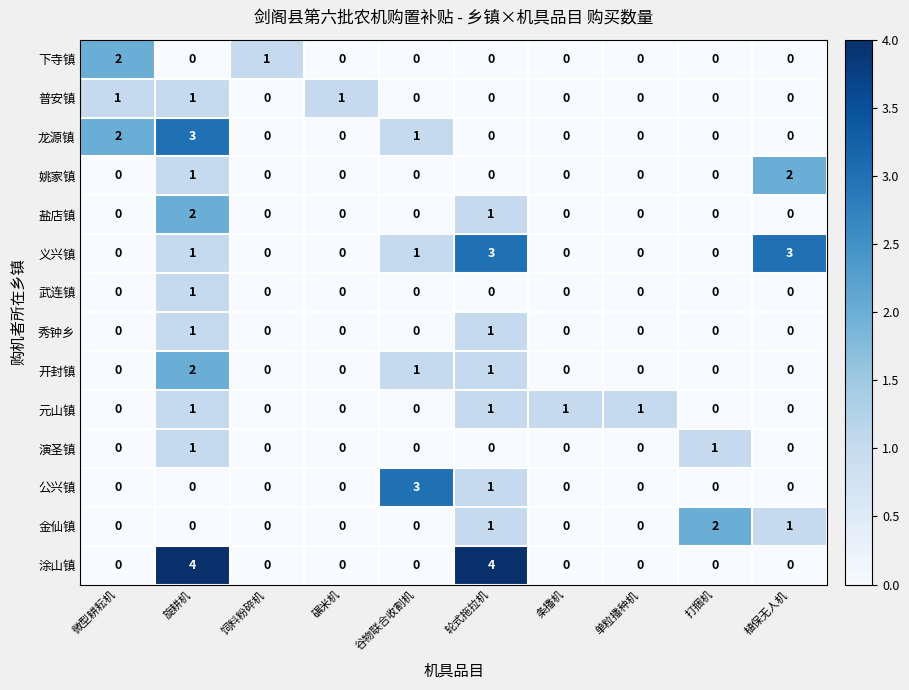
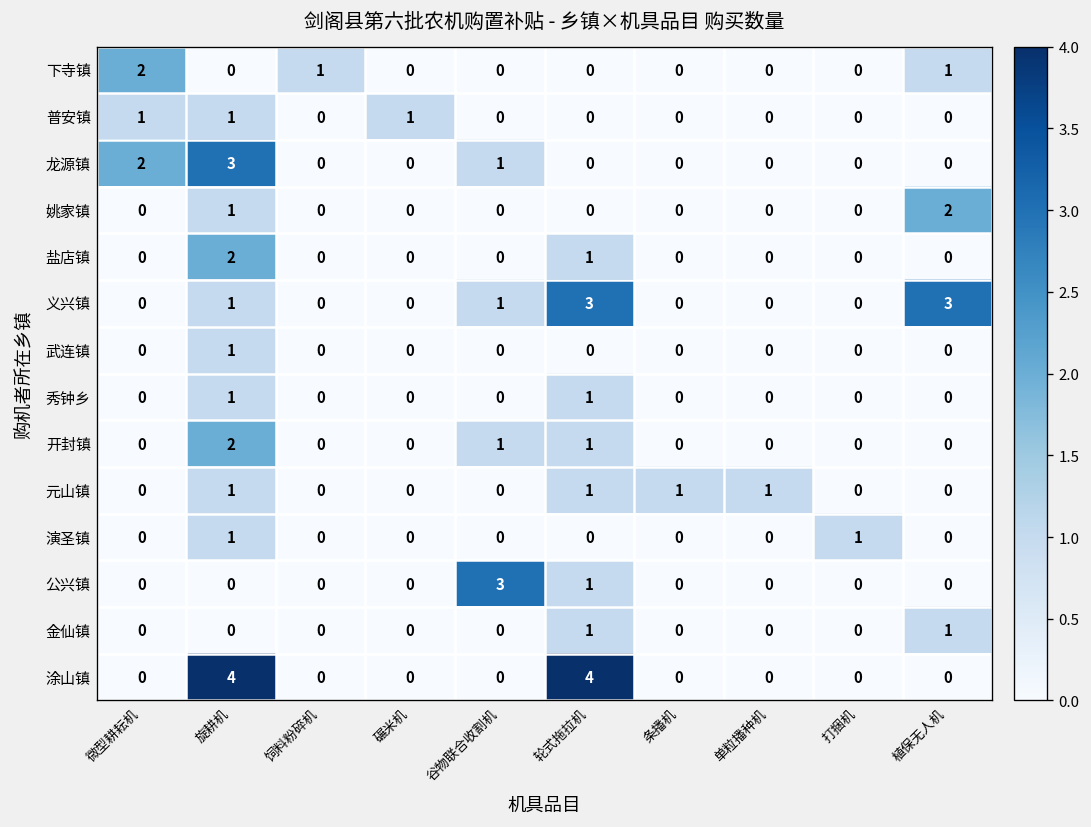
  {
    "下寺镇": {
      "微型耕耘机": 2,
      "旋耕机": 0,
      "饲料粉碎机": 1,
      "碾米机": 0,
      "谷物联合收割机": 0,
      "轮式拖拉机": 0,
      "条播机": 0,
      "单粒播种机": 0,
      "打捆机": 0,
-     "植保无人机": 0
+     "植保无人机": 1
    },
    "普安镇": {
      "微型耕耘机": 1,
      "旋耕机": 1,
      "饲料粉碎机": 0,
      "碾米机": 1,
      "谷物联合收割机": 0,
      "轮式拖拉机": 0,
      "条播机": 0,
      "单粒播种机": 0,
      "打捆机": 0,
      "植保无人机": 0
    },
    "龙源镇": {
      "微型耕耘机": 2,
      "旋耕机": 3,
      "饲料粉碎机": 0,
      "碾米机": 0,
      "谷物联合收割机": 1,
      "轮式拖拉机": 0,
      "条播机": 0,
      "单粒播种机": 0,
      "打捆机": 0,
      "植保无人机": 0
    },
    "姚家镇": {
      "微型耕耘机": 0,
      "旋耕机": 1,
      "饲料粉碎机": 0,
      "碾米机": 0,
      "谷物联合收割机": 0,
      "轮式拖拉机": 0,
      "条播机": 0,
      "单粒播种机": 0,
      "打捆机": 0,
      "植保无人机": 2
    },
    "盐店镇": {
      "微型耕耘机": 0,
      "旋耕机": 2,
      "饲料粉碎机": 0,
      "碾米机": 0,
      "谷物联合收割机": 0,
      "轮式拖拉机": 1,
      "条播机": 0,
      "单粒播种机": 0,
      "打捆机": 0,
      "植保无人机": 0
    },
    "义兴镇": {
      "微型耕耘机": 0,
      "旋耕机": 1,
      "饲料粉碎机": 0,
      "碾米机": 0,
      "谷物联合收割机": 1,
      "轮式拖拉机": 3,
      "条播机": 0,
      "单粒播种机": 0,
      "打捆机": 0,
      "植保无人机": 3
    },
    "武连镇": {
      "微型耕耘机": 0,
      "旋耕机": 1,
      "饲料粉碎机": 0,
      "碾米机": 0,
      "谷物联合收割机": 0,
      "轮式拖拉机": 0,
      "条播机": 0,
      "单粒播种机": 0,
      "打捆机": 0,
      "植保无人机": 0
    },
    "秀钟乡": {
      "微型耕耘机": 0,
      "旋耕机": 1,
      "饲料粉碎机": 0,
      "碾米机": 0,
      "谷物联合收割机": 0,
      "轮式拖拉机": 1,
      "条播机": 0,
      "单粒播种机": 0,
      "打捆机": 0,
      "植保无人机": 0
    },
    "开封镇": {
      "微型耕耘机": 0,
      "旋耕机": 2,
      "饲料粉碎机": 0,
      "碾米机": 0,
      "谷物联合收割机": 1,
      "轮式拖拉机": 1,
      "条播机": 0,
      "单粒播种机": 0,
      "打捆机": 0,
      "植保无人机": 0
    },
    "元山镇": {
      "微型耕耘机": 0,
      "旋耕机": 1,
      "饲料粉碎机": 0,
      "碾米机": 0,
      "谷物联合收割机": 0,
      "轮式拖拉机": 1,
      "条播机": 1,
      "单粒播种机": 1,
      "打捆机": 0,
      "植保无人机": 0
    },
    "演圣镇": {
      "微型耕耘机": 0,
      "旋耕机": 1,
      "饲料粉碎机": 0,
      "碾米机": 0,
      "谷物联合收割机": 0,
      "轮式拖拉机": 0,
      "条播机": 0,
      "单粒播种机": 0,
      "打捆机": 1,
      "植保无人机": 0
    },
    "公兴镇": {
      "微型耕耘机": 0,
      "旋耕机": 0,
      "饲料粉碎机": 0,
      "碾米机": 0,
      "谷物联合收割机": 3,
      "轮式拖拉机": 1,
      "条播机": 0,
      "单粒播种机": 0,
      "打捆机": 0,
      "植保无人机": 0
    },
    "金仙镇": {
      "微型耕耘机": 0,
      "旋耕机": 0,
      "饲料粉碎机": 0,
      "碾米机": 0,
      "谷物联合收割机": 0,
      "轮式拖拉机": 1,
      "条播机": 0,
      "单粒播种机": 0,
-     "打捆机": 2,
+     "打捆机": 0,
      "植保无人机": 1
    },
    "涂山镇": {
      "微型耕耘机": 0,
      "旋耕机": 4,
      "饲料粉碎机": 0,
      "碾米机": 0,
      "谷物联合收割机": 0,
      "轮式拖拉机": 4,
      "条播机": 0,
      "单粒播种机": 0,
      "打捆机": 0,
      "植保无人机": 0
    }
  }
